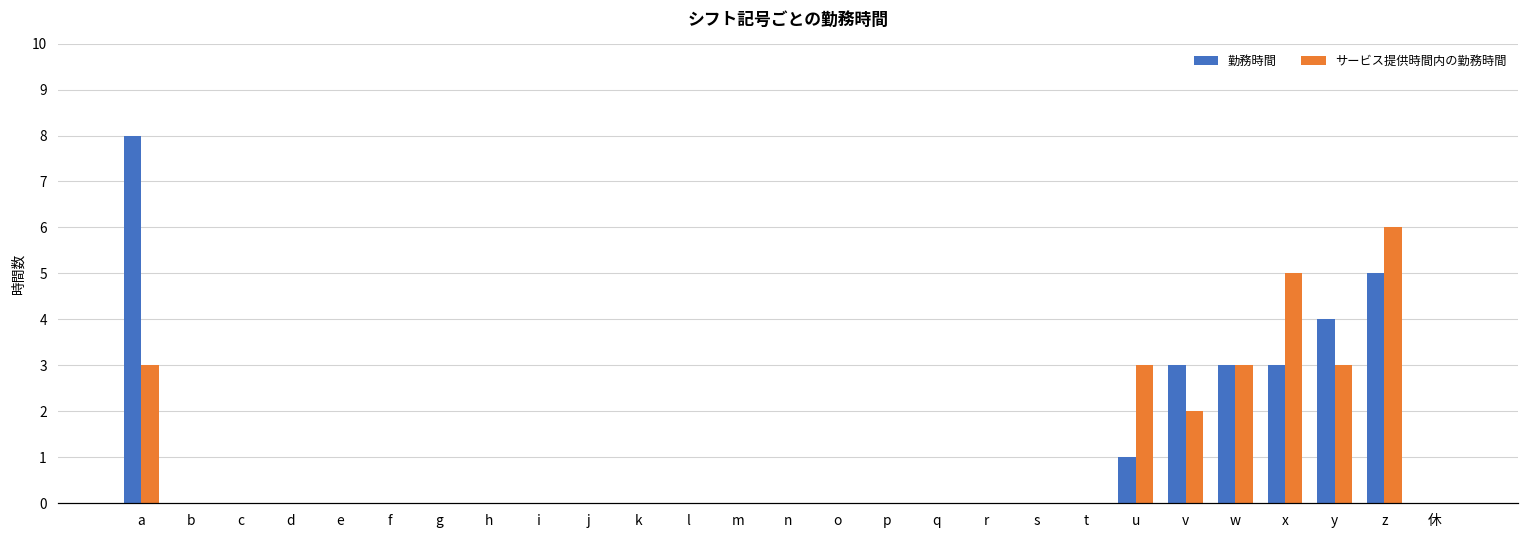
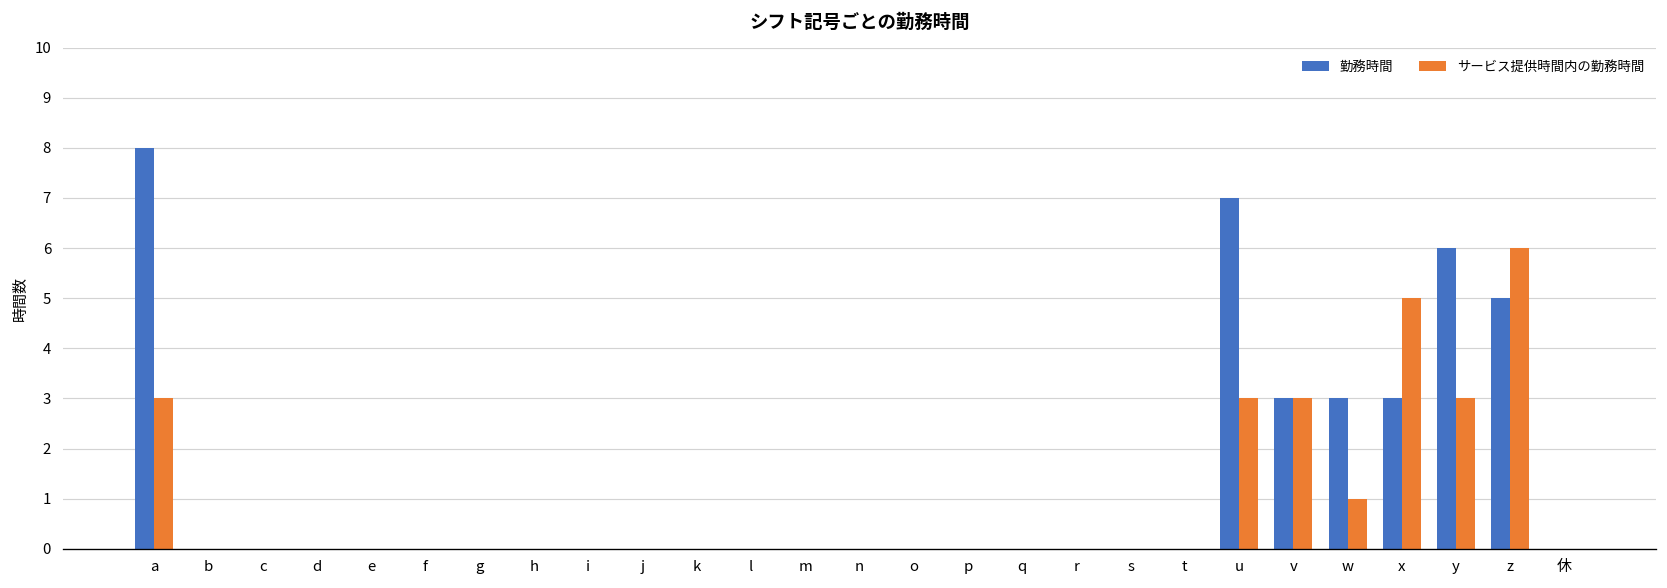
  {
    "勤務時間": {
      "a": 8,
      "b": 0,
      "c": 0,
      "d": 0,
      "e": 0,
      "f": 0,
      "g": 0,
      "h": 0,
      "i": 0,
      "j": 0,
      "k": 0,
      "l": 0,
      "m": 0,
      "n": 0,
      "o": 0,
      "p": 0,
      "q": 0,
      "r": 0,
      "s": 0,
      "t": 0,
-     "u": 1,
+     "u": 7,
      "v": 3,
      "w": 3,
      "x": 3,
-     "y": 4,
+     "y": 6,
      "z": 5,
      "休": 0
    },
    "サービス提供時間内の勤務時間": {
      "a": 3,
      "b": 0,
      "c": 0,
      "d": 0,
      "e": 0,
      "f": 0,
      "g": 0,
      "h": 0,
      "i": 0,
      "j": 0,
      "k": 0,
      "l": 0,
      "m": 0,
      "n": 0,
      "o": 0,
      "p": 0,
      "q": 0,
      "r": 0,
      "s": 0,
      "t": 0,
      "u": 3,
-     "v": 2,
-     "w": 3,
+     "v": 3,
+     "w": 1,
      "x": 5,
      "y": 3,
      "z": 6,
      "休": 0
    }
  }
